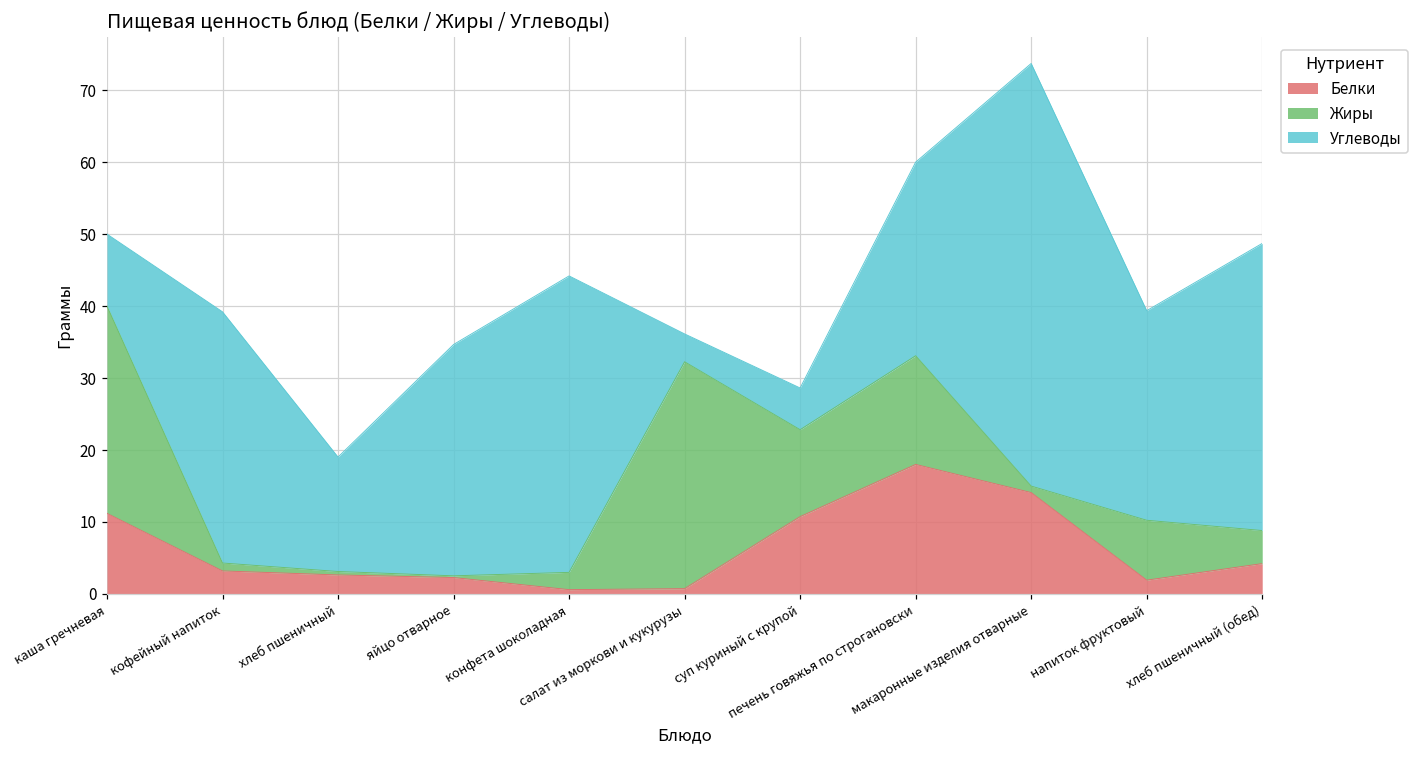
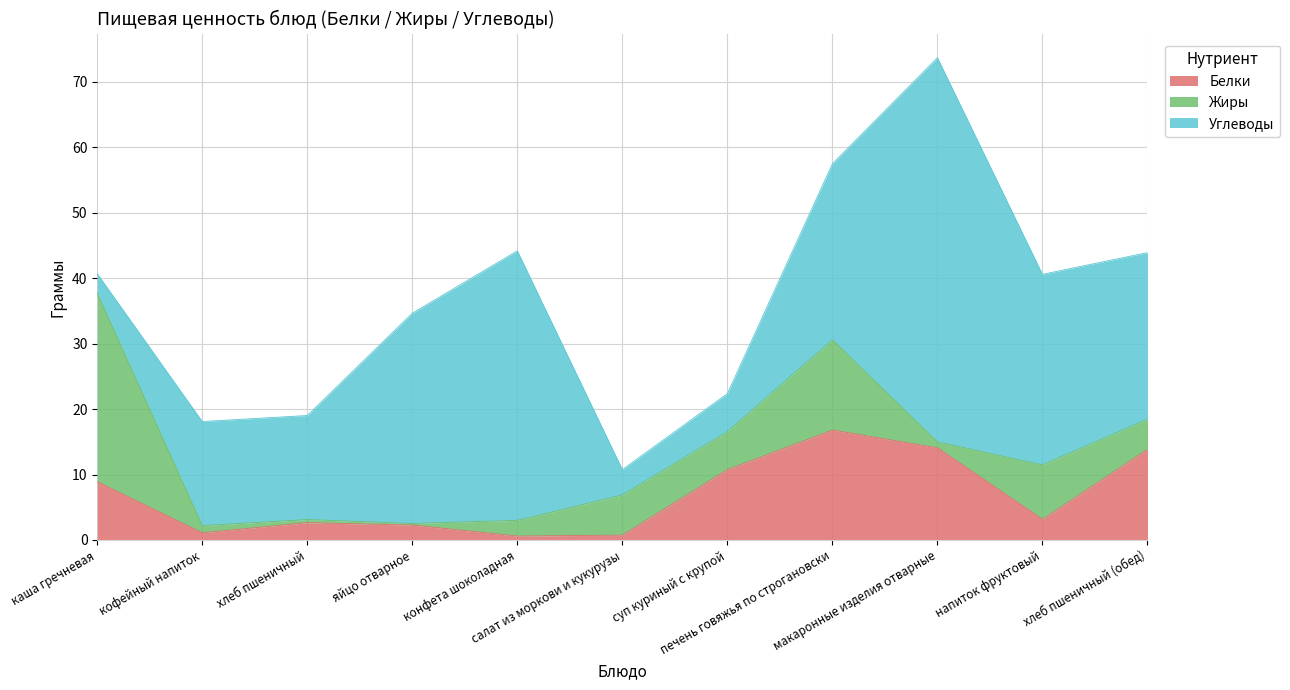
  {
    "Белки": {
-     "каша гречневая": 11,
-     "кофейный напиток": 3,
+     "каша гречневая": 9,
+     "кофейный напиток": 1,
      "хлеб пшеничный": 3,
      "конфета шоколадная": 1,
      "салат из моркови и кукурузы": 1,
      "суп куриный с крупой": 11,
-     "печень говяжья по строгановски": 18,
+     "печень говяжья по строгановски": 17,
      "макаронные изделия отварные": 14,
-     "напиток фруктовый": 2,
-     "хлеб пшеничный (обед)": 4
+     "напиток фруктовый": 3,
+     "хлеб пшеничный (обед)": 14
    },
    "Жиры": {
      "каша гречневая": 29,
      "кофейный напиток": 1,
      "хлеб пшеничный": 0,
      "конфета шоколадная": 2,
-     "салат из моркови и кукурузы": 32,
-     "суп куриный с крупой": 12,
-     "печень говяжья по строгановски": 15,
+     "салат из моркови и кукурузы": 6,
+     "суп куриный с крупой": 6,
+     "печень говяжья по строгановски": 14,
      "макаронные изделия отварные": 1,
      "напиток фруктовый": 8,
      "хлеб пшеничный (обед)": 5
    },
    "Углеводы": {
-     "каша гречневая": 10,
-     "кофейный напиток": 35,
+     "каша гречневая": 3,
+     "кофейный напиток": 16,
      "хлеб пшеничный": 16,
      "яйцо отварное": 32,
      "конфета шоколадная": 41,
      "салат из моркови и кукурузы": 4,
      "суп куриный с крупой": 6,
      "печень говяжья по строгановски": 27,
      "макаронные изделия отварные": 59,
      "напиток фруктовый": 29,
-     "хлеб пшеничный (обед)": 40
+     "хлеб пшеничный (обед)": 25
    }
  }
